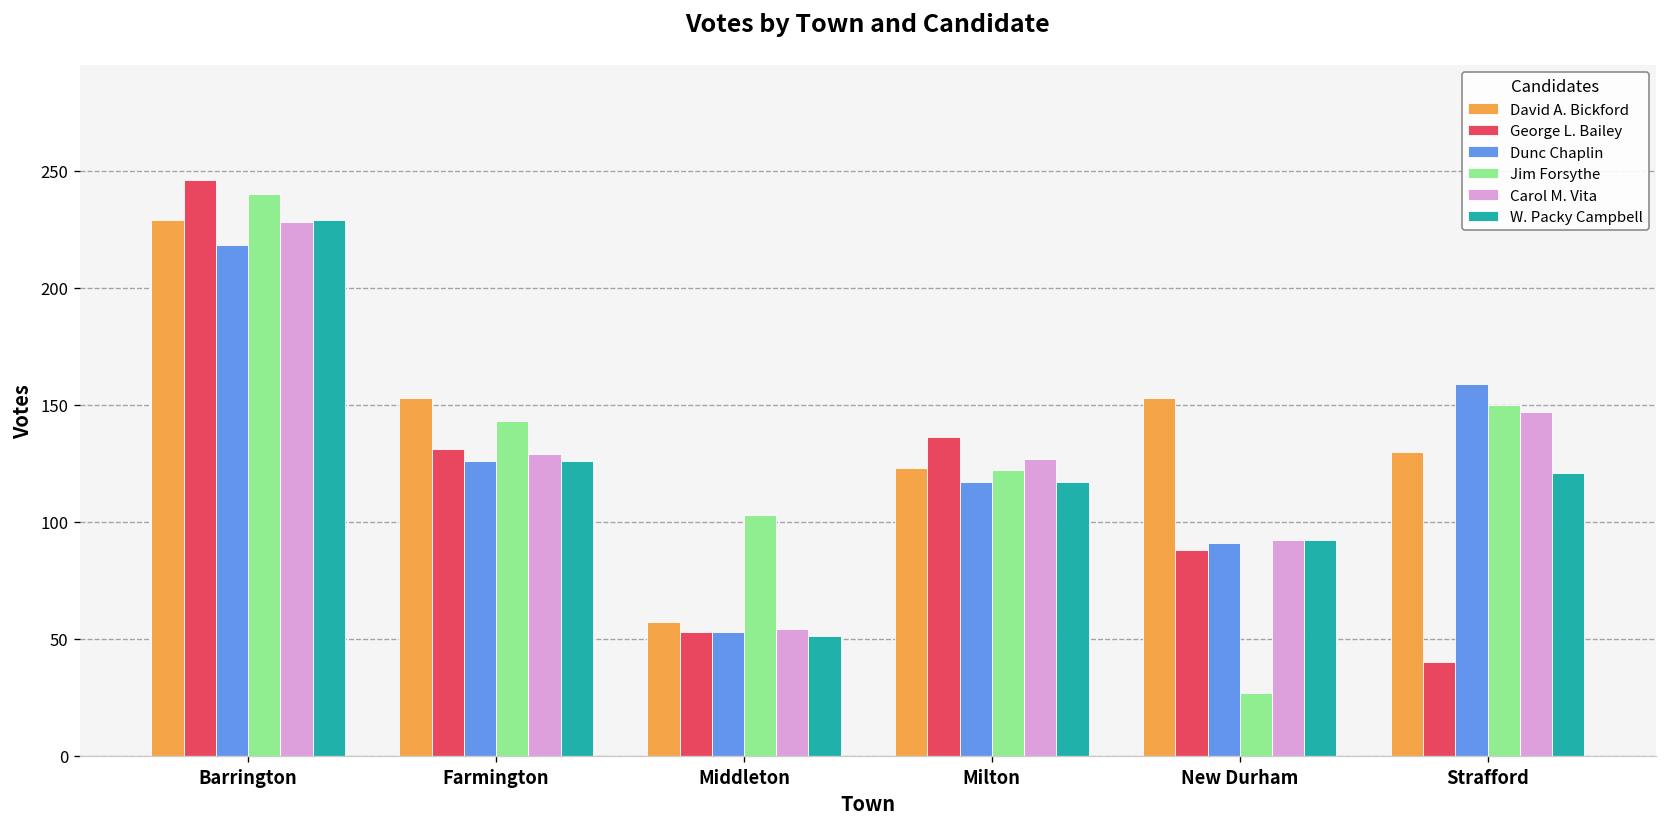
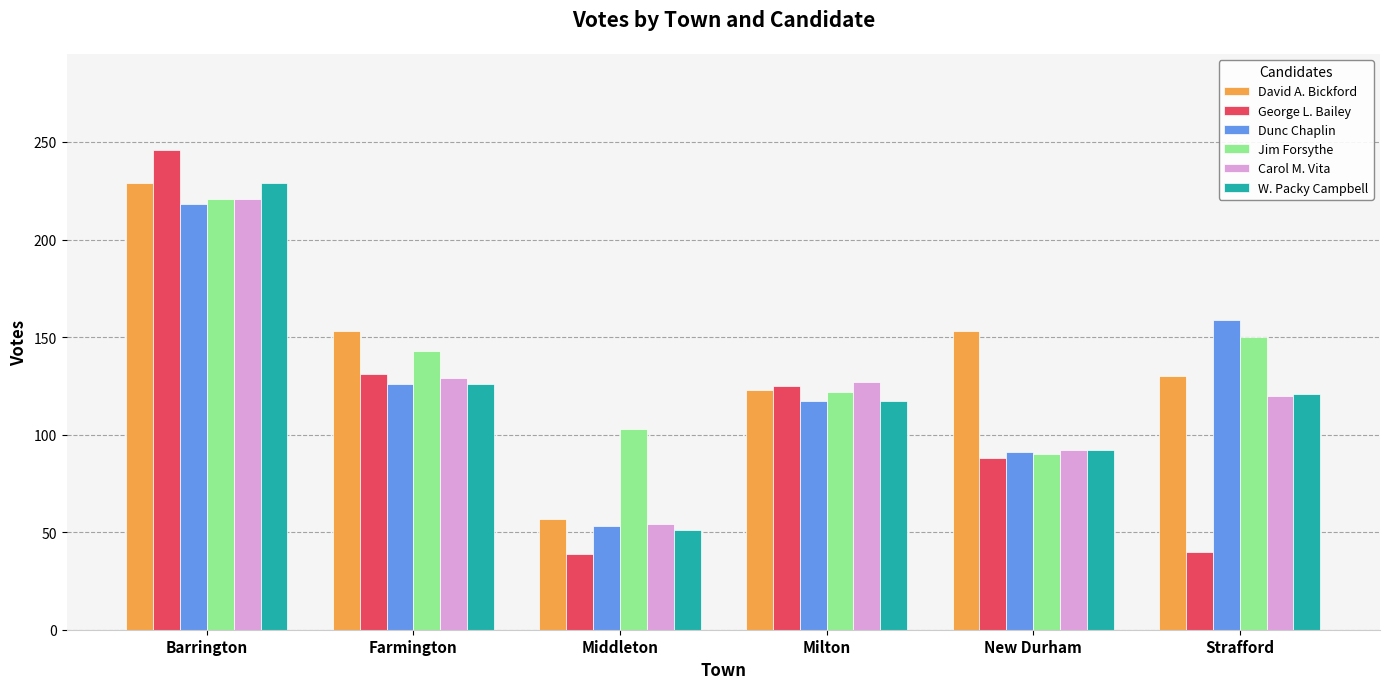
  {
    "David A. Bickford": {
      "Barrington": 229,
      "Farmington": 153,
      "Middleton": 57,
      "Milton": 123,
      "New Durham": 153,
      "Strafford": 130
    },
    "George L. Bailey": {
      "Barrington": 246,
      "Farmington": 131,
-     "Middleton": 53,
-     "Milton": 136,
+     "Middleton": 39,
+     "Milton": 125,
      "New Durham": 88,
      "Strafford": 40
    },
    "Dunc Chaplin": {
      "Barrington": 218,
      "Farmington": 126,
      "Middleton": 53,
      "Milton": 117,
      "New Durham": 91,
      "Strafford": 159
    },
    "Jim Forsythe": {
-     "Barrington": 240,
+     "Barrington": 221,
      "Farmington": 143,
      "Middleton": 103,
      "Milton": 122,
-     "New Durham": 27,
+     "New Durham": 90,
      "Strafford": 150
    },
    "Carol M. Vita": {
-     "Barrington": 228,
+     "Barrington": 221,
      "Farmington": 129,
      "Middleton": 54,
      "Milton": 127,
      "New Durham": 92,
-     "Strafford": 147
+     "Strafford": 120
    },
    "W. Packy Campbell": {
      "Barrington": 229,
      "Farmington": 126,
      "Middleton": 51,
      "Milton": 117,
      "New Durham": 92,
      "Strafford": 121
    }
  }
